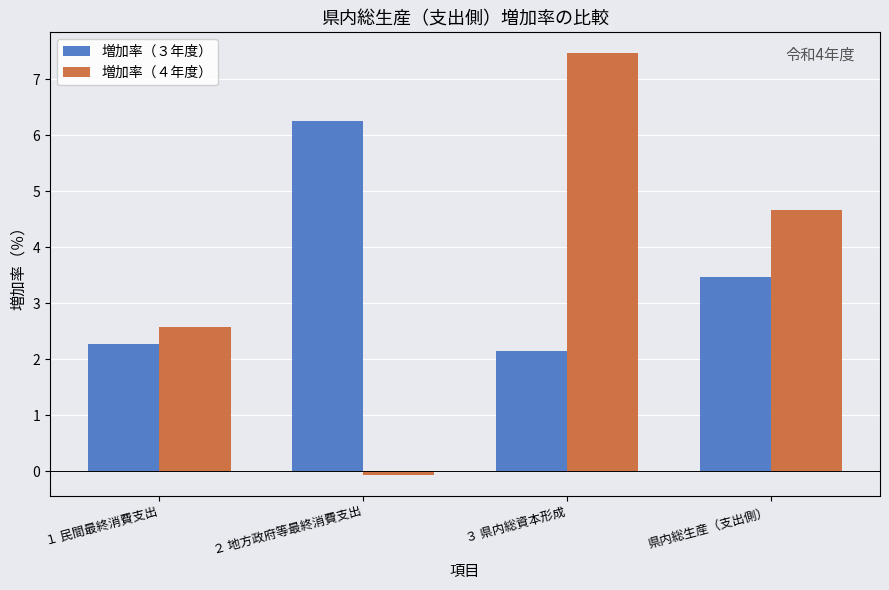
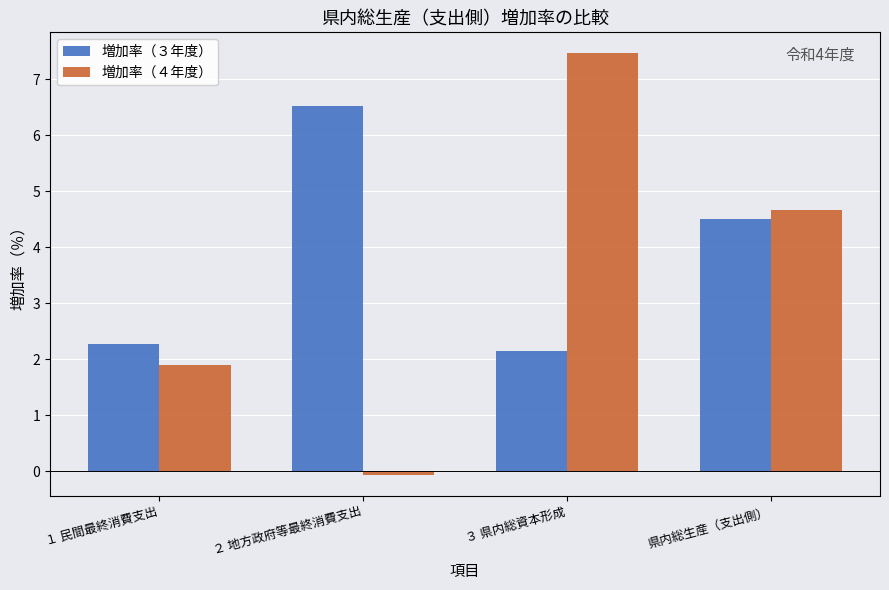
  {
    "増加率（３年度）": {
      "１ 民間最終消費支出": 2.3,
-     "２ 地方政府等最終消費支出": 6.3,
+     "２ 地方政府等最終消費支出": 6.5,
      "３ 県内総資本形成": 2.1,
-     "県内総生産（支出側）": 3.5
+     "県内総生産（支出側）": 4.5
    },
    "増加率（４年度）": {
-     "１ 民間最終消費支出": 2.6,
+     "１ 民間最終消費支出": 1.9,
      "２ 地方政府等最終消費支出": -0.1,
      "３ 県内総資本形成": 7.5,
      "県内総生産（支出側）": 4.7
    }
  }
